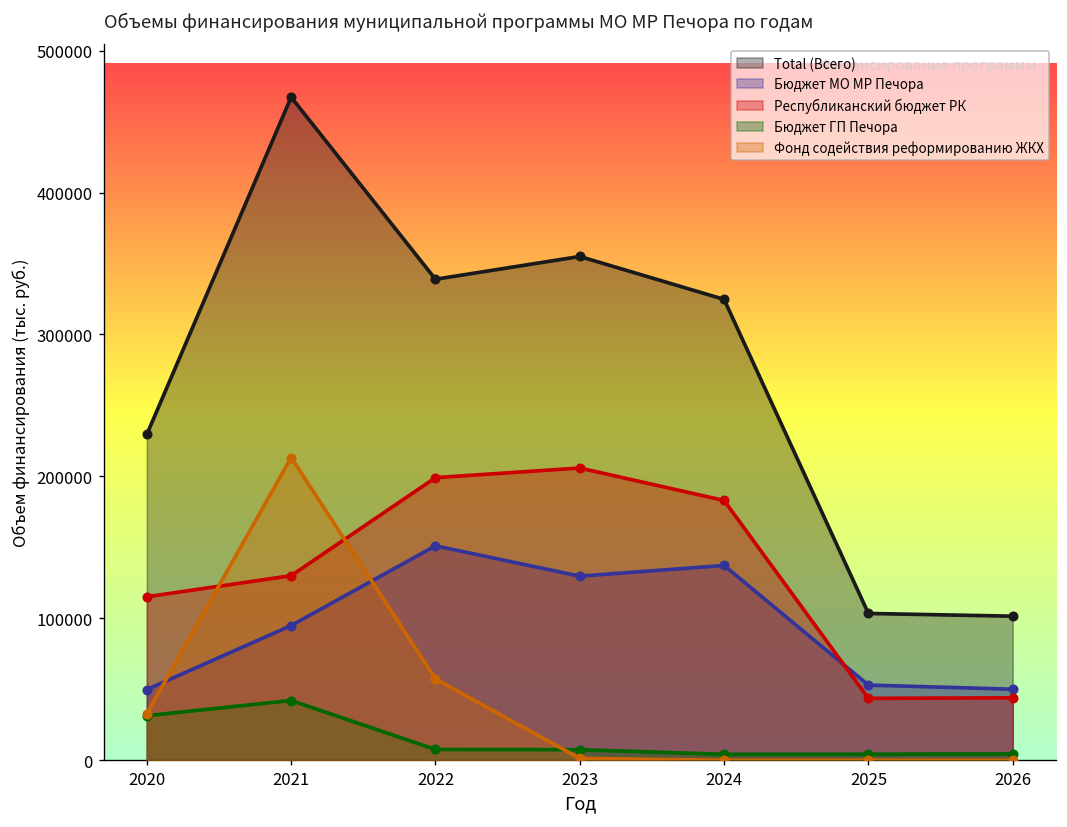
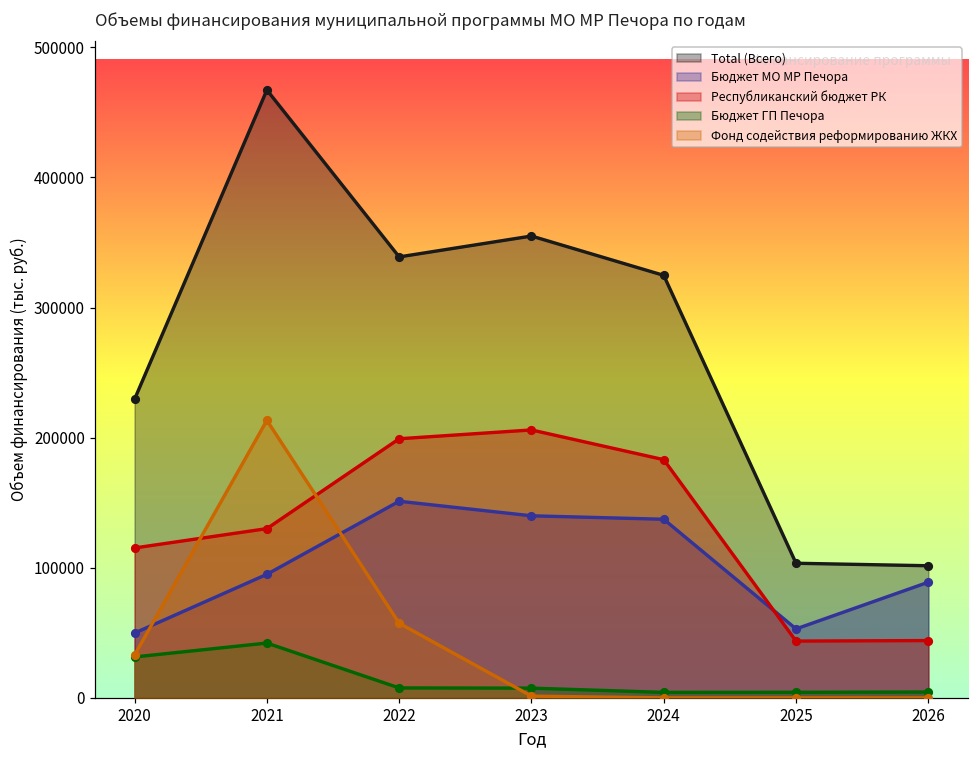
  {
    "Бюджет МО МР Печора": {
      "2020": 50000,
      "2021": 95000,
      "2022": 151000,
-     "2023": 130000,
+     "2023": 140000,
      "2024": 137000,
      "2025": 53000,
-     "2026": 50000
+     "2026": 89000
    }
  }
